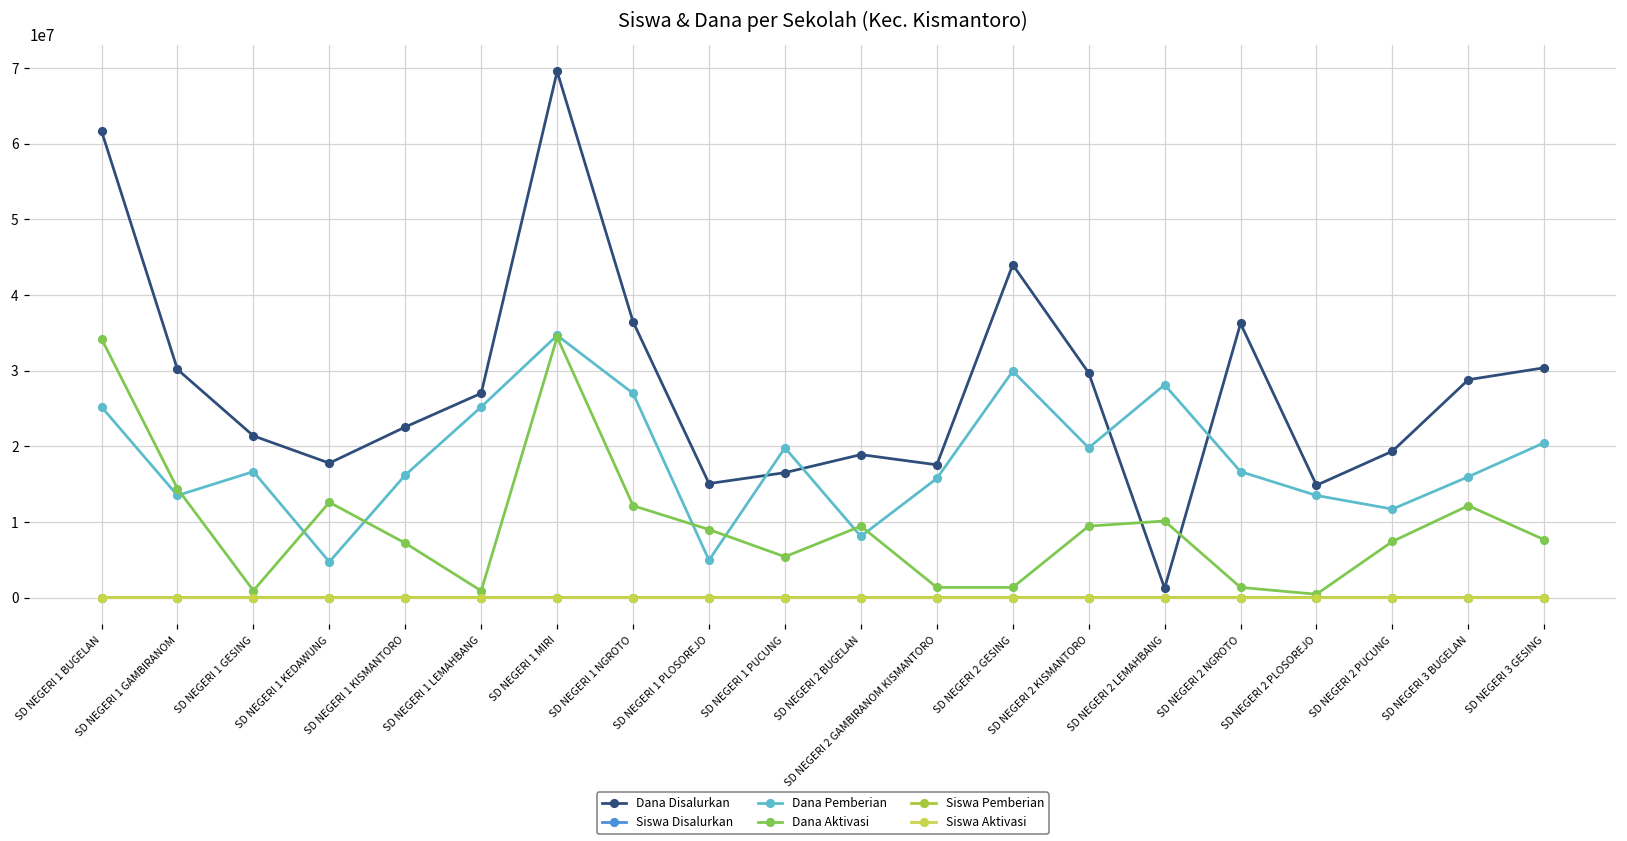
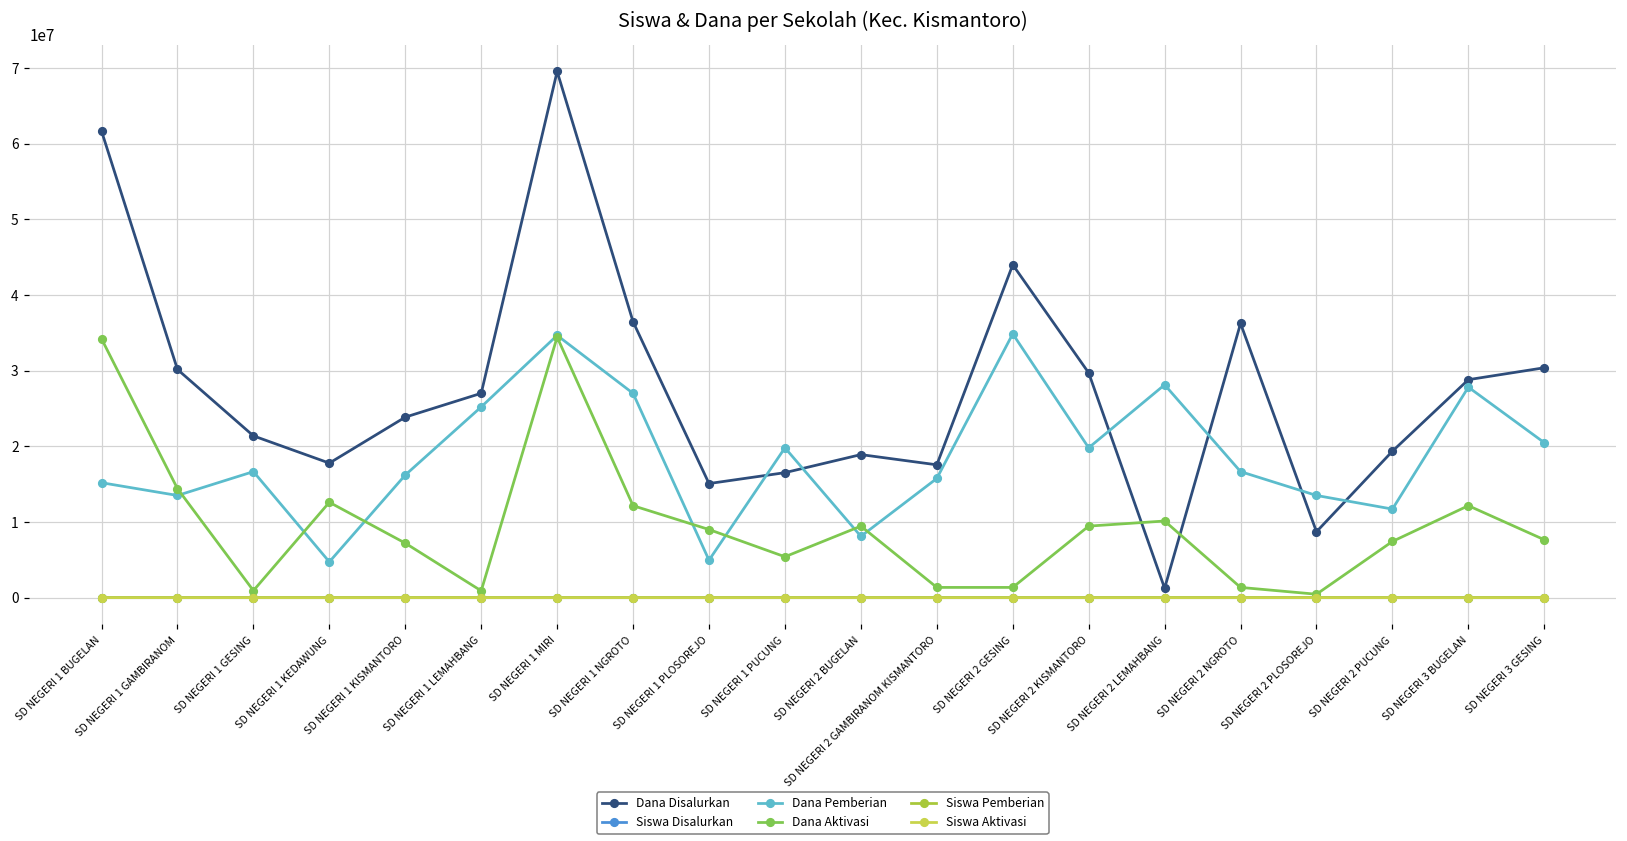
  {
    "Dana Disalurkan": {
      "SD NEGERI 1 BUGELAN": 62000000,
      "SD NEGERI 1 GAMBIRANOM": 30000000,
      "SD NEGERI 1 GESING": 21000000,
      "SD NEGERI 1 KEDAWUNG": 18000000,
-     "SD NEGERI 1 KISMANTORO": 23000000,
+     "SD NEGERI 1 KISMANTORO": 24000000,
      "SD NEGERI 1 LEMAHBANG": 27000000,
      "SD NEGERI 1 MIRI": 70000000,
      "SD NEGERI 1 NGROTO": 36000000,
      "SD NEGERI 1 PLOSOREJO": 15000000,
      "SD NEGERI 1 PUCUNG": 17000000,
      "SD NEGERI 2 BUGELAN": 19000000,
      "SD NEGERI 2 GAMBIRANOM KISMANTORO": 18000000,
      "SD NEGERI 2 GESING": 44000000,
      "SD NEGERI 2 KISMANTORO": 30000000,
      "SD NEGERI 2 LEMAHBANG": 1000000,
      "SD NEGERI 2 NGROTO": 36000000,
-     "SD NEGERI 2 PLOSOREJO": 15000000,
+     "SD NEGERI 2 PLOSOREJO": 9000000,
      "SD NEGERI 2 PUCUNG": 19000000,
      "SD NEGERI 3 BUGELAN": 29000000,
      "SD NEGERI 3 GESING": 30000000
    },
    "Siswa Aktivasi": {
      "SD NEGERI 1 BUGELAN": 0,
      "SD NEGERI 1 GAMBIRANOM": 0,
      "SD NEGERI 1 GESING": 0,
      "SD NEGERI 1 KEDAWUNG": 0,
      "SD NEGERI 1 KISMANTORO": 0,
      "SD NEGERI 1 LEMAHBANG": 0,
      "SD NEGERI 1 MIRI": 0,
      "SD NEGERI 1 NGROTO": 0,
      "SD NEGERI 1 PLOSOREJO": 0,
      "SD NEGERI 1 PUCUNG": 0,
      "SD NEGERI 2 BUGELAN": 0,
      "SD NEGERI 2 GAMBIRANOM KISMANTORO": 0,
      "SD NEGERI 2 GESING": 0,
      "SD NEGERI 2 KISMANTORO": 0,
      "SD NEGERI 2 LEMAHBANG": 0,
      "SD NEGERI 2 NGROTO": 0,
      "SD NEGERI 2 PLOSOREJO": 0,
      "SD NEGERI 2 PUCUNG": 0,
      "SD NEGERI 3 BUGELAN": 0,
      "SD NEGERI 3 GESING": 0
    },
    "Dana Pemberian": {
-     "SD NEGERI 1 BUGELAN": 25000000,
+     "SD NEGERI 1 BUGELAN": 15000000,
      "SD NEGERI 1 GAMBIRANOM": 14000000,
      "SD NEGERI 1 GESING": 17000000,
      "SD NEGERI 1 KEDAWUNG": 5000000,
      "SD NEGERI 1 KISMANTORO": 16000000,
      "SD NEGERI 1 LEMAHBANG": 25000000,
      "SD NEGERI 1 NGROTO": 27000000,
      "SD NEGERI 1 PLOSOREJO": 5000000,
      "SD NEGERI 1 PUCUNG": 20000000,
      "SD NEGERI 2 BUGELAN": 8000000,
      "SD NEGERI 2 GAMBIRANOM KISMANTORO": 16000000,
-     "SD NEGERI 2 GESING": 30000000,
+     "SD NEGERI 2 GESING": 35000000,
      "SD NEGERI 2 KISMANTORO": 20000000,
      "SD NEGERI 2 LEMAHBANG": 28000000,
      "SD NEGERI 2 NGROTO": 17000000,
      "SD NEGERI 2 PLOSOREJO": 14000000,
      "SD NEGERI 2 PUCUNG": 12000000,
-     "SD NEGERI 3 BUGELAN": 16000000,
+     "SD NEGERI 3 BUGELAN": 28000000,
      "SD NEGERI 3 GESING": 20000000
    },
    "Dana Aktivasi": {
      "SD NEGERI 1 BUGELAN": 34000000,
      "SD NEGERI 1 GAMBIRANOM": 14000000,
      "SD NEGERI 1 GESING": 1000000,
      "SD NEGERI 1 KEDAWUNG": 13000000,
      "SD NEGERI 1 KISMANTORO": 7000000,
      "SD NEGERI 1 LEMAHBANG": 1000000,
      "SD NEGERI 1 NGROTO": 12000000,
      "SD NEGERI 1 PLOSOREJO": 9000000,
      "SD NEGERI 1 PUCUNG": 5000000,
      "SD NEGERI 2 BUGELAN": 9000000,
      "SD NEGERI 2 GAMBIRANOM KISMANTORO": 1000000,
      "SD NEGERI 2 GESING": 1000000,
      "SD NEGERI 2 KISMANTORO": 9000000,
      "SD NEGERI 2 LEMAHBANG": 10000000,
      "SD NEGERI 2 NGROTO": 1000000,
      "SD NEGERI 2 PLOSOREJO": 0,
      "SD NEGERI 2 PUCUNG": 7000000,
      "SD NEGERI 3 BUGELAN": 12000000,
      "SD NEGERI 3 GESING": 8000000
    }
  }
